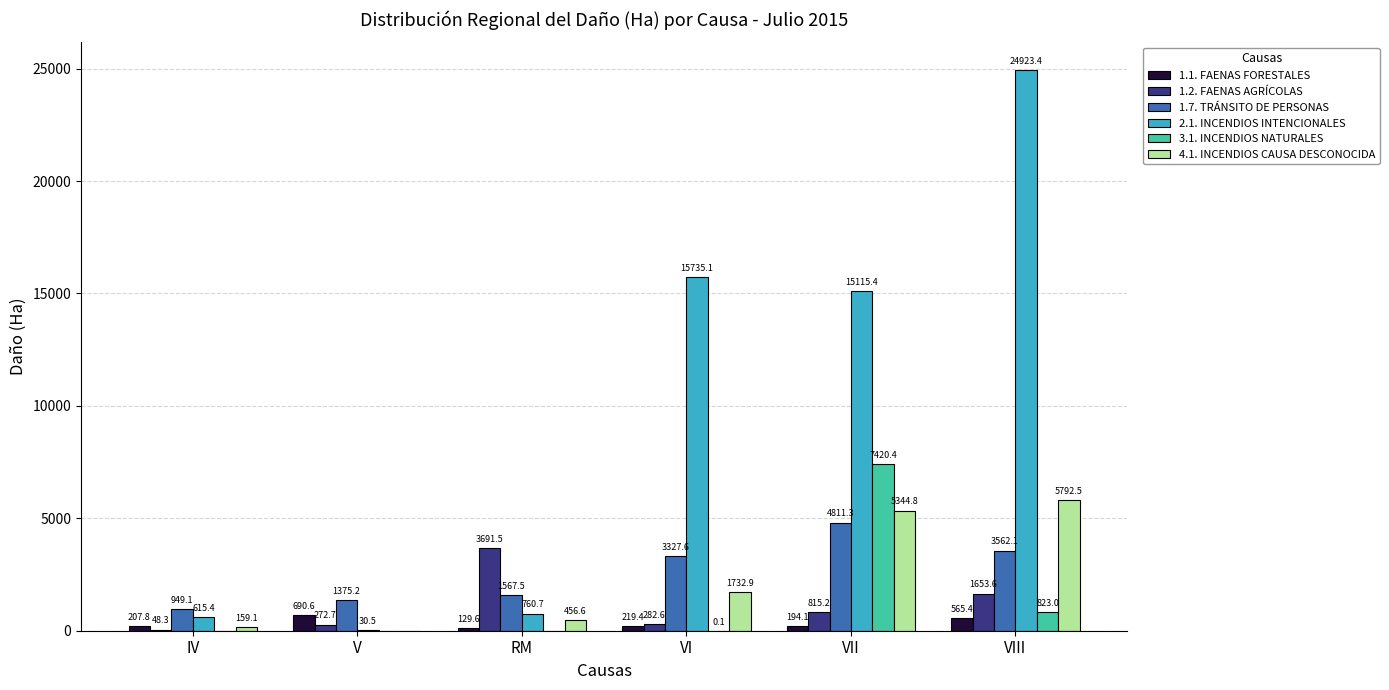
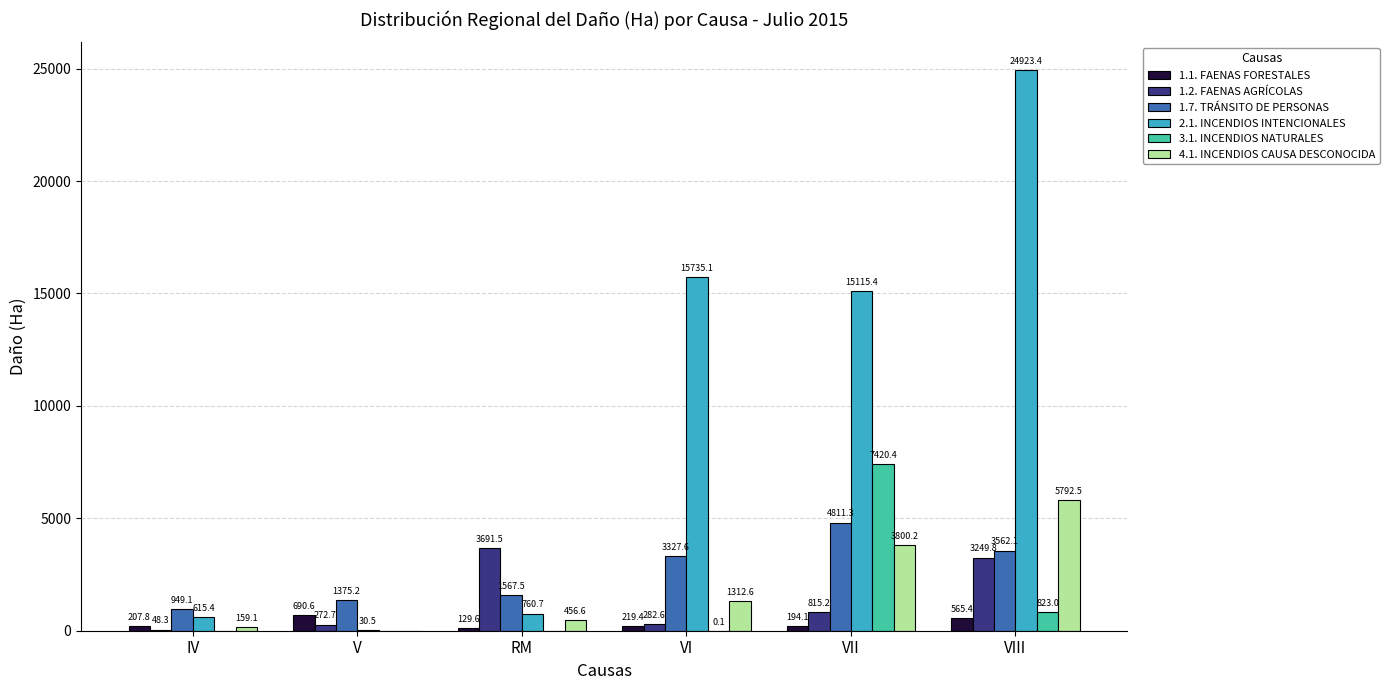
  {
    "1.1. FAENAS FORESTALES": {
      "IV": 207.8,
      "V": 690.6,
      "RM": 129.6,
      "VI": 219.4,
      "VII": 194.1,
      "VIII": 565.4
    },
    "1.2. FAENAS AGRÍCOLAS": {
      "IV": 48.3,
      "V": 272.7,
      "RM": 3691.5,
      "VI": 282.6,
      "VII": 815.2,
-     "VIII": 1653.6
+     "VIII": 3249.8
    },
    "1.7. TRÁNSITO DE PERSONAS": {
      "IV": 949.1,
      "V": 1375.2,
      "RM": 1567.5,
      "VI": 3327.6,
      "VII": 4811.3,
      "VIII": 3562.1
    },
    "4.1. INCENDIOS CAUSA DESCONOCIDA": {
      "IV": 159.1,
      "RM": 456.6,
-     "VI": 1732.9,
-     "VII": 5344.8,
+     "VI": 1312.6,
+     "VII": 3800.2,
      "VIII": 5792.5
    }
  }
